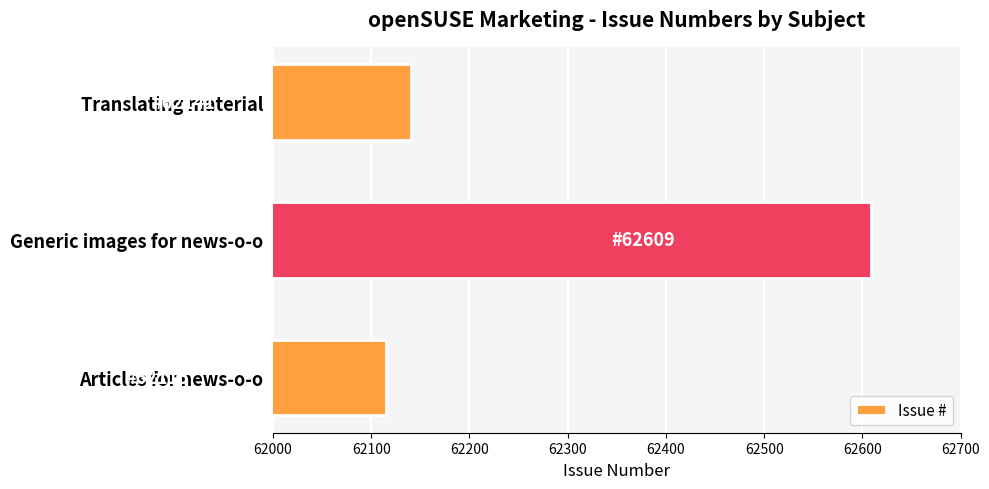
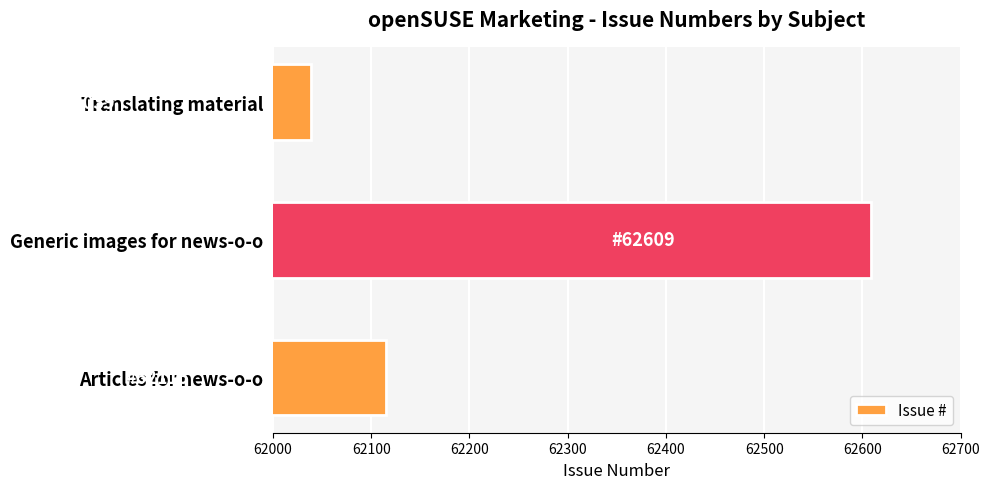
  {
-   "Translating material": 62140,
+   "Translating material": 62040,
    "Articles for news-o-o": 62120
  }
